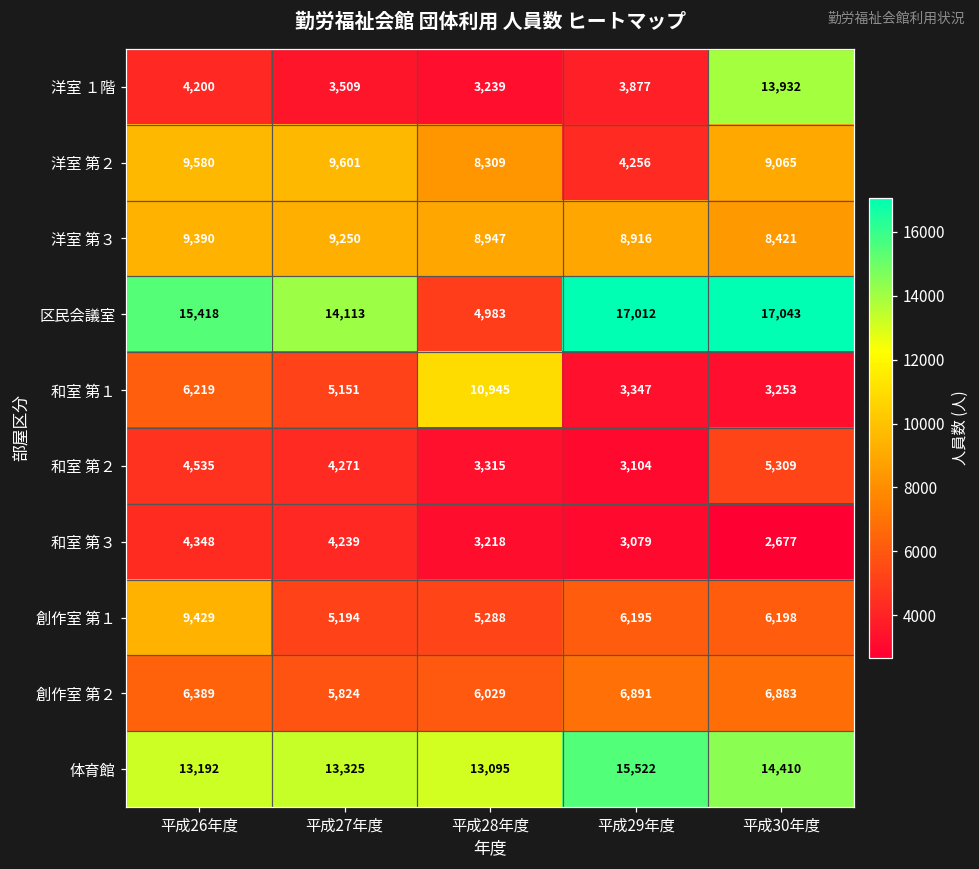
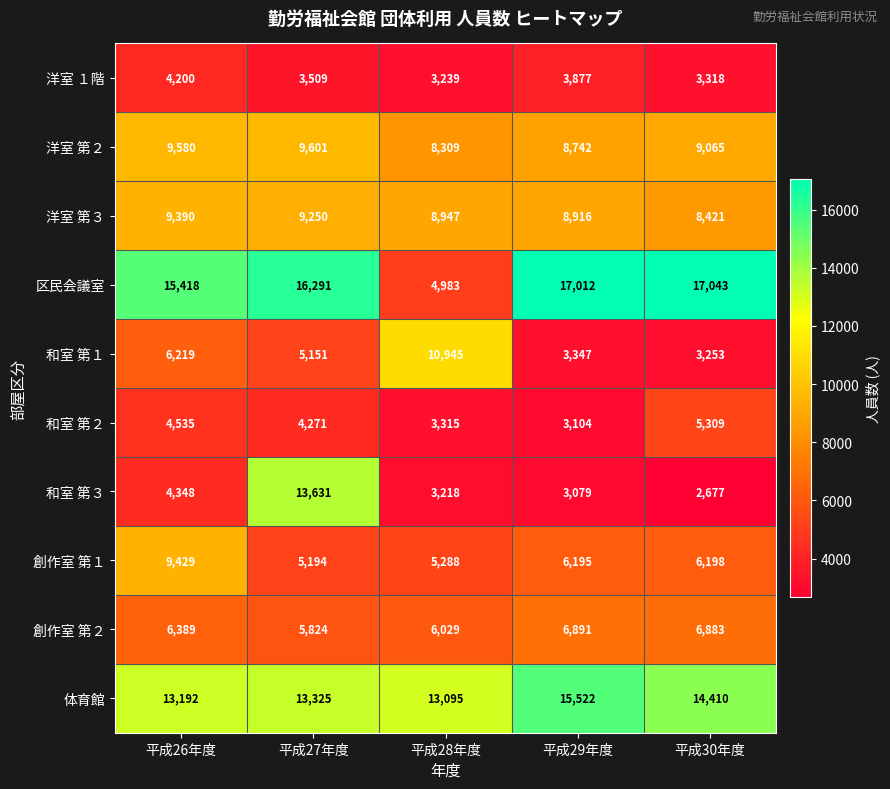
  {
    "洋室 １階": {
      "平成26年度": "4,200",
      "平成27年度": "3,509",
      "平成28年度": "3,239",
      "平成29年度": "3,877",
-     "平成30年度": "13,932"
+     "平成30年度": "3,318"
    },
    "洋室 第２": {
      "平成26年度": "9,580",
      "平成27年度": "9,601",
      "平成28年度": "8,309",
-     "平成29年度": "4,256",
+     "平成29年度": "8,742",
      "平成30年度": "9,065"
    },
    "洋室 第３": {
      "平成26年度": "9,390",
      "平成27年度": "9,250",
      "平成28年度": "8,947",
      "平成29年度": "8,916",
      "平成30年度": "8,421"
    },
    "区民会議室": {
      "平成26年度": "15,418",
-     "平成27年度": "14,113",
+     "平成27年度": "16,291",
      "平成28年度": "4,983",
      "平成29年度": "17,012",
      "平成30年度": "17,043"
    },
    "和室 第１": {
      "平成26年度": "6,219",
      "平成27年度": "5,151",
      "平成28年度": "10,945",
      "平成29年度": "3,347",
      "平成30年度": "3,253"
    },
    "和室 第２": {
      "平成26年度": "4,535",
      "平成27年度": "4,271",
      "平成28年度": "3,315",
      "平成29年度": "3,104",
      "平成30年度": "5,309"
    },
    "和室 第３": {
      "平成26年度": "4,348",
-     "平成27年度": "4,239",
+     "平成27年度": "13,631",
      "平成28年度": "3,218",
      "平成29年度": "3,079",
      "平成30年度": "2,677"
    },
    "創作室 第１": {
      "平成26年度": "9,429",
      "平成27年度": "5,194",
      "平成28年度": "5,288",
      "平成29年度": "6,195",
      "平成30年度": "6,198"
    },
    "創作室 第２": {
      "平成26年度": "6,389",
      "平成27年度": "5,824",
      "平成28年度": "6,029",
      "平成29年度": "6,891",
      "平成30年度": "6,883"
    },
    "体育館": {
      "平成26年度": "13,192",
      "平成27年度": "13,325",
      "平成28年度": "13,095",
      "平成29年度": "15,522",
      "平成30年度": "14,410"
    }
  }
